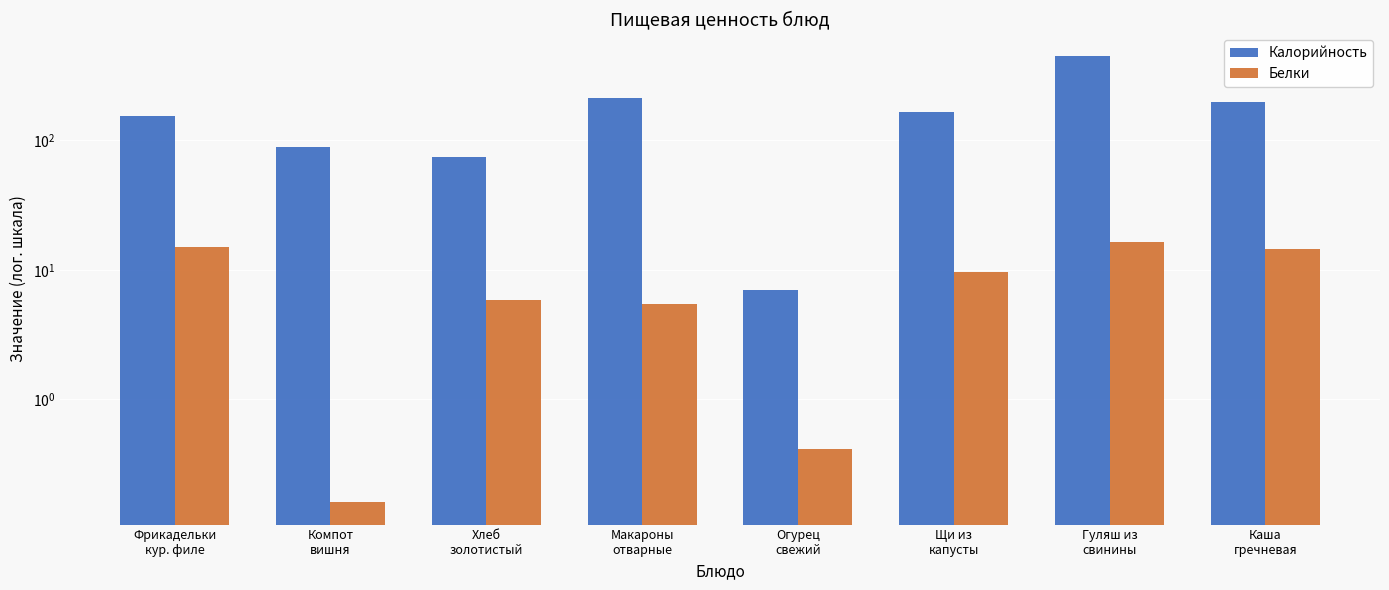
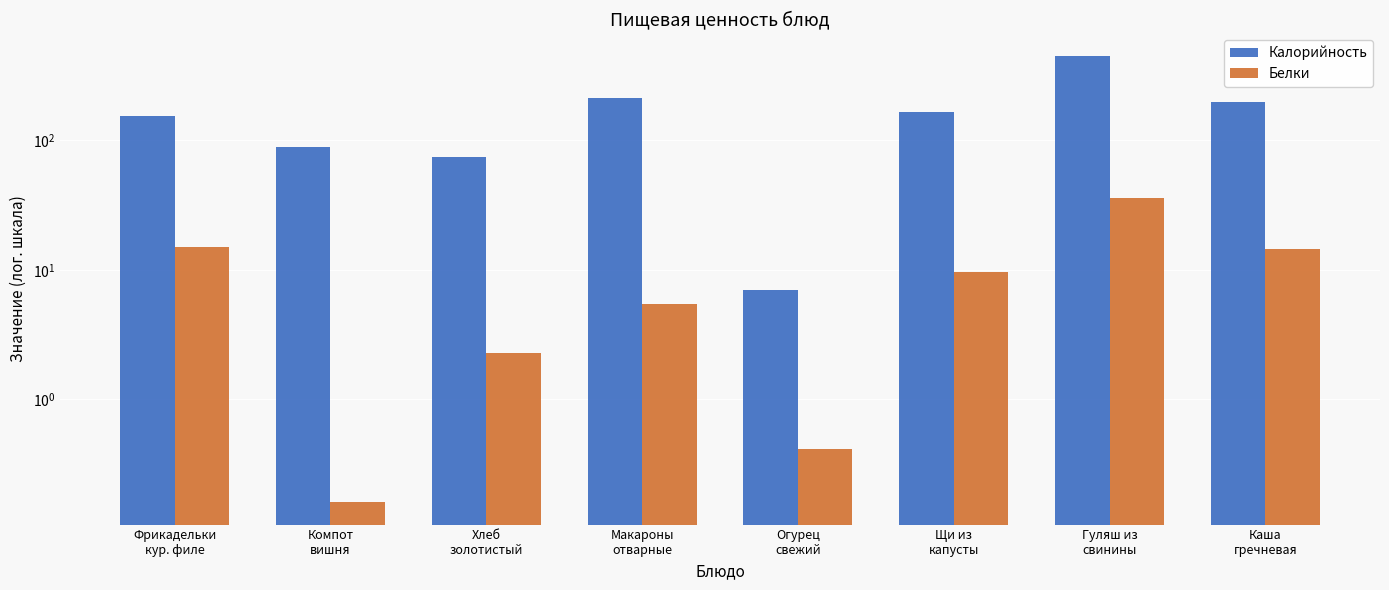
  {
    "Калорийность": {
      "Фрикадельки кур. филе": 150,
      "Компот вишня": 90,
      "Хлеб золотистый": 70,
      "Макароны отварные": 210,
      "Огурец свежий": 7,
      "Щи из капусты": 170,
      "Гуляш из свинины": 450,
      "Каша гречневая": 200
    },
    "Белки": {
      "Фрикадельки кур. филе": 15,
      "Компот вишня": 0.16,
-     "Хлеб золотистый": 6,
+     "Хлеб золотистый": 2.3,
      "Макароны отварные": 5.5,
      "Огурец свежий": 0.4,
      "Щи из капусты": 10,
-     "Гуляш из свинины": 16,
+     "Гуляш из свинины": 36,
      "Каша гречневая": 15
    }
  }
